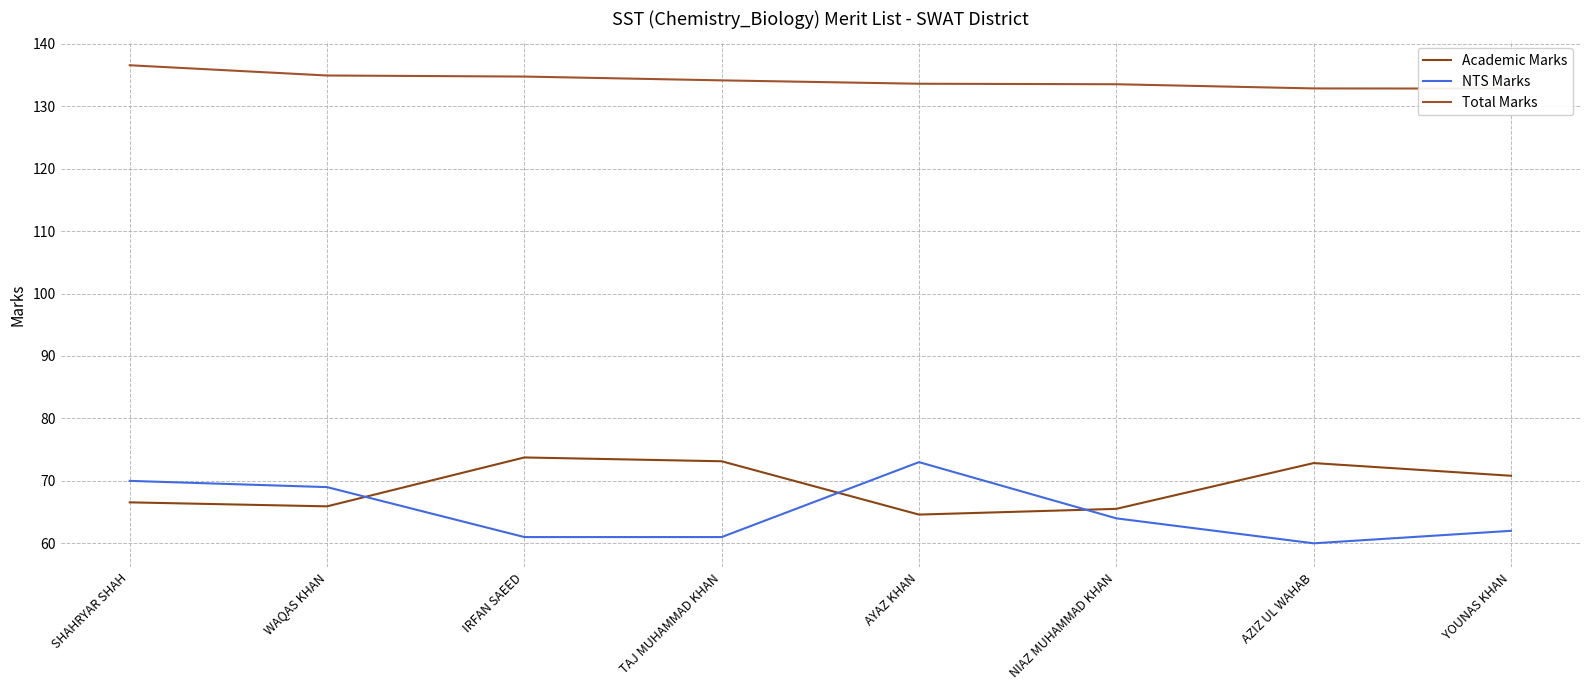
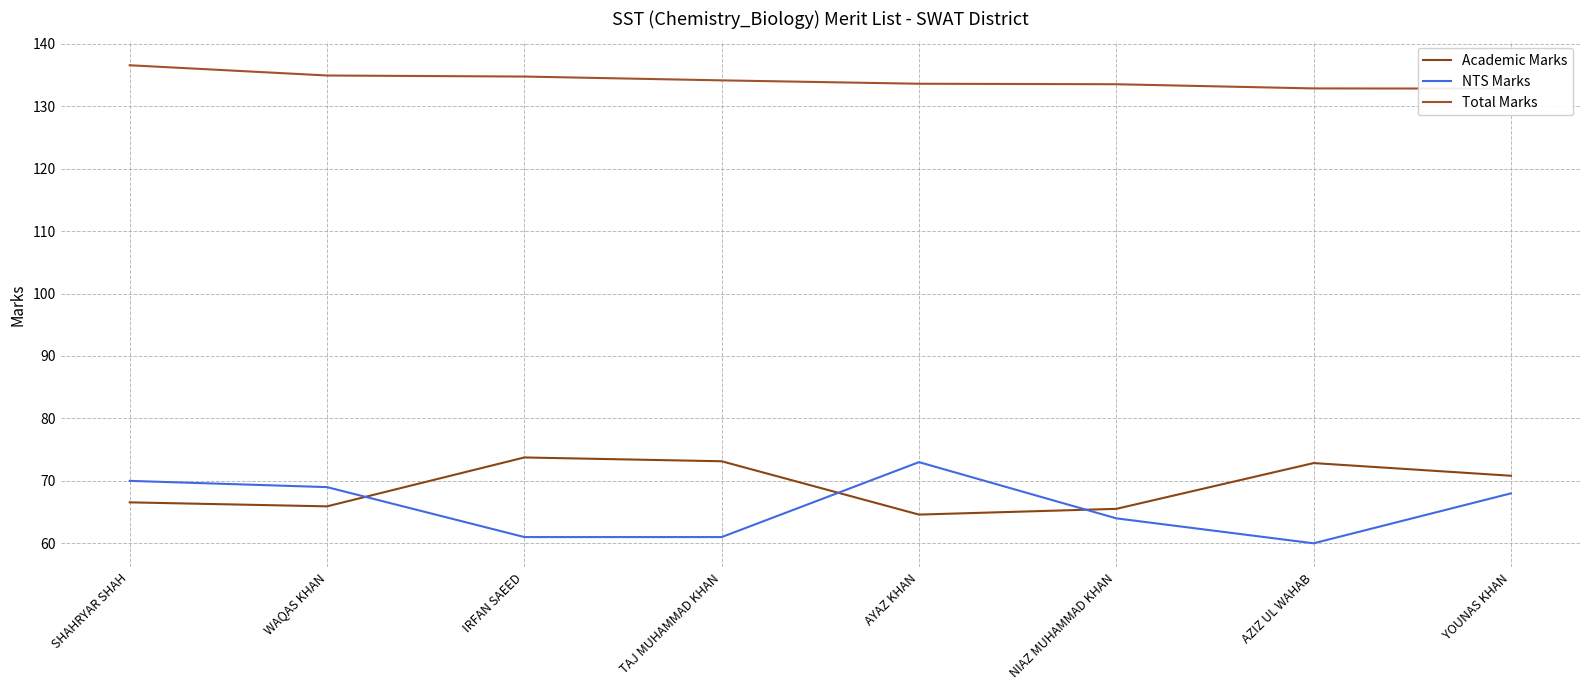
  {
    "NTS Marks": {
      "SHAHRYAR SHAH": 70,
      "WAQAS KHAN": 69,
      "IRFAN SAEED": 61,
      "TAJ MUHAMMAD KHAN": 61,
      "AYAZ KHAN": 73,
      "NIAZ MUHAMMAD KHAN": 64,
      "AZIZ UL WAHAB": 60,
-     "YOUNAS KHAN": 62
+     "YOUNAS KHAN": 68
    }
  }
